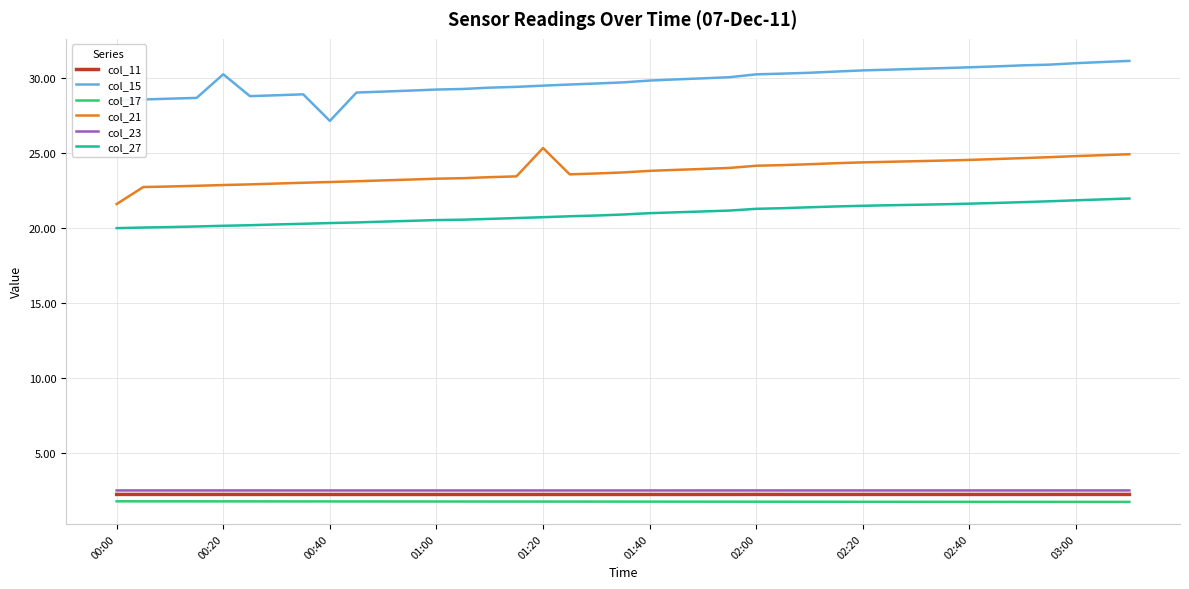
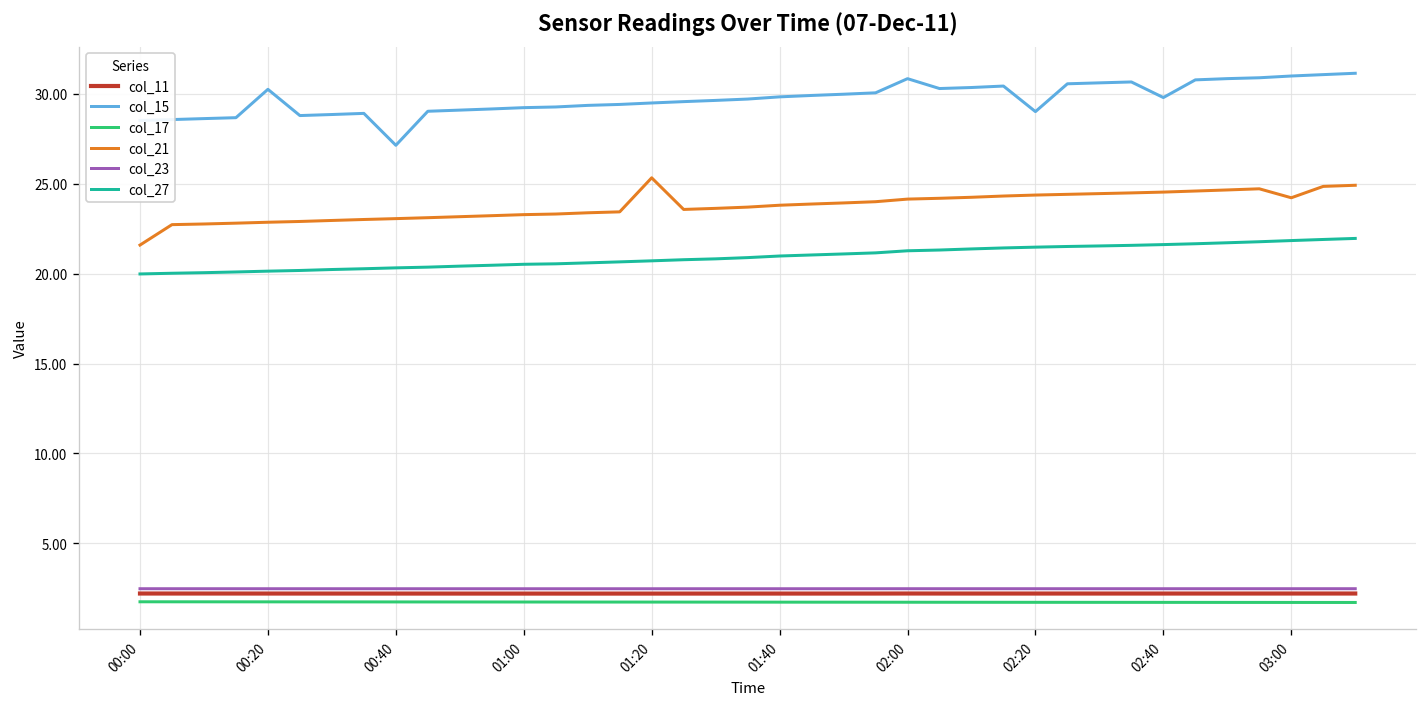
  {
    "col_11": {
      "00:00": 2.2,
      "00:20": 2.2,
      "00:40": 2.2,
      "01:00": 2.2,
      "01:20": 2.2,
      "01:40": 2.2,
      "02:00": 2.2,
      "02:20": 2.2,
      "02:40": 2.2,
      "03:00": 2.2
    },
    "col_15": {
      "00:20": 30.3,
      "00:40": 27.1,
      "01:00": 29.2,
      "01:20": 29.5,
      "01:40": 29.8,
-     "02:00": 30.2,
-     "02:20": 30.5,
-     "02:40": 30.7,
+     "02:00": 30.8,
+     "02:20": 29.0,
+     "02:40": 29.8,
      "03:00": 31.0
    },
    "col_21": {
      "00:00": 21.6,
      "00:20": 22.9,
      "00:40": 23.1,
      "01:00": 23.3,
      "01:20": 25.3,
      "01:40": 23.8,
      "02:00": 24.1,
      "02:20": 24.4,
      "02:40": 24.5,
-     "03:00": 24.8
+     "03:00": 24.2
    },
    "col_23": {
      "00:00": 2.5,
      "00:20": 2.5,
      "00:40": 2.5,
      "01:00": 2.5,
      "01:20": 2.5,
      "01:40": 2.5,
      "02:00": 2.5,
      "02:20": 2.5,
      "02:40": 2.5,
      "03:00": 2.5
    }
  }
